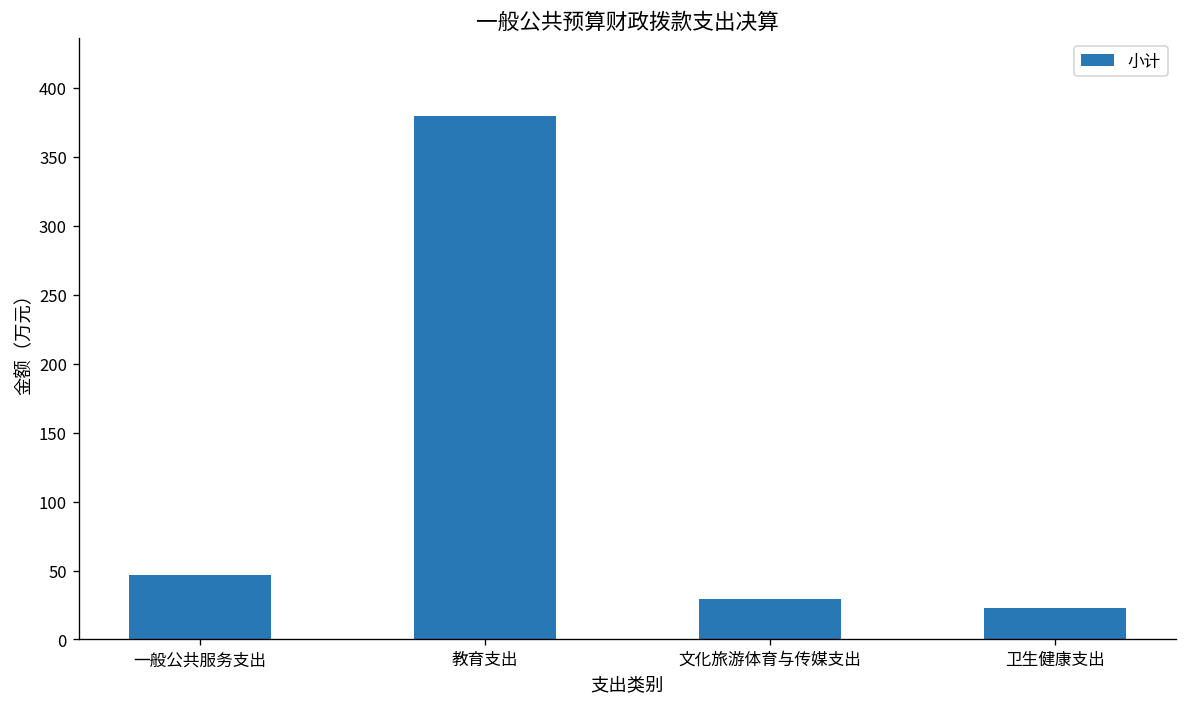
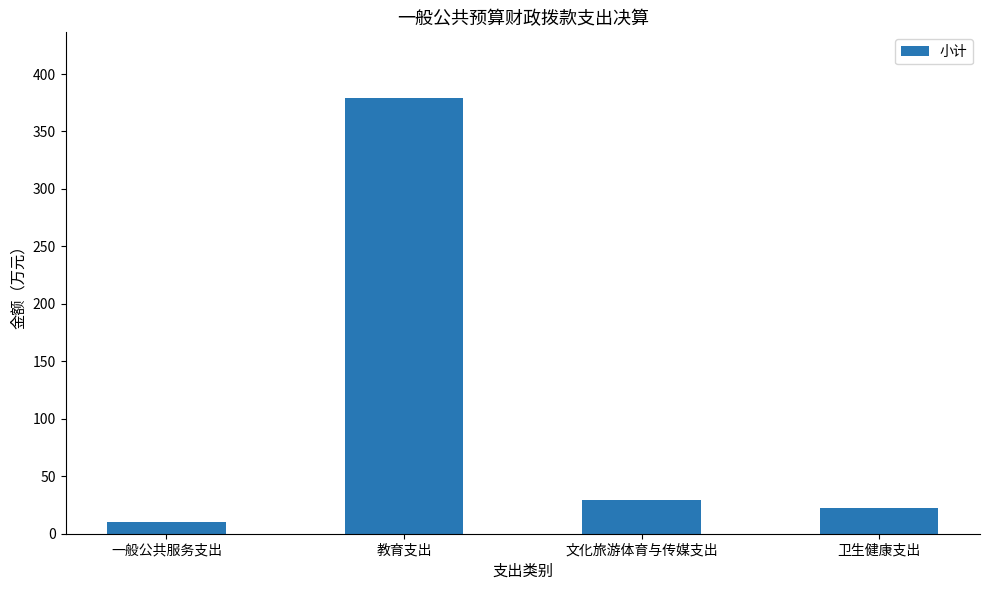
  {
-   "一般公共服务支出": 47,
+   "一般公共服务支出": 10,
    "教育支出": 379,
    "文化旅游体育与传媒支出": 29,
    "卫生健康支出": 23
  }
